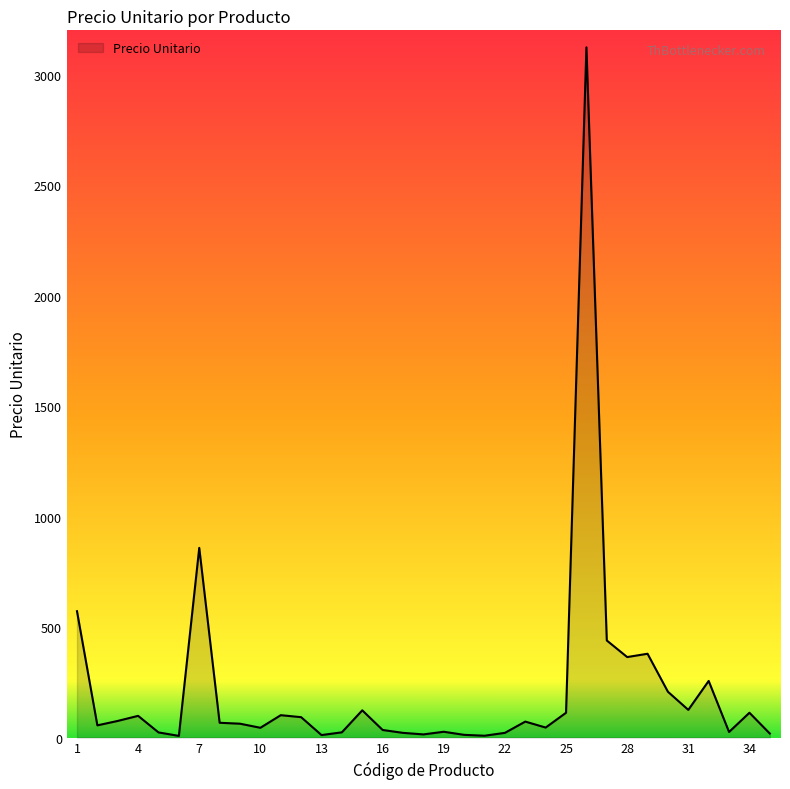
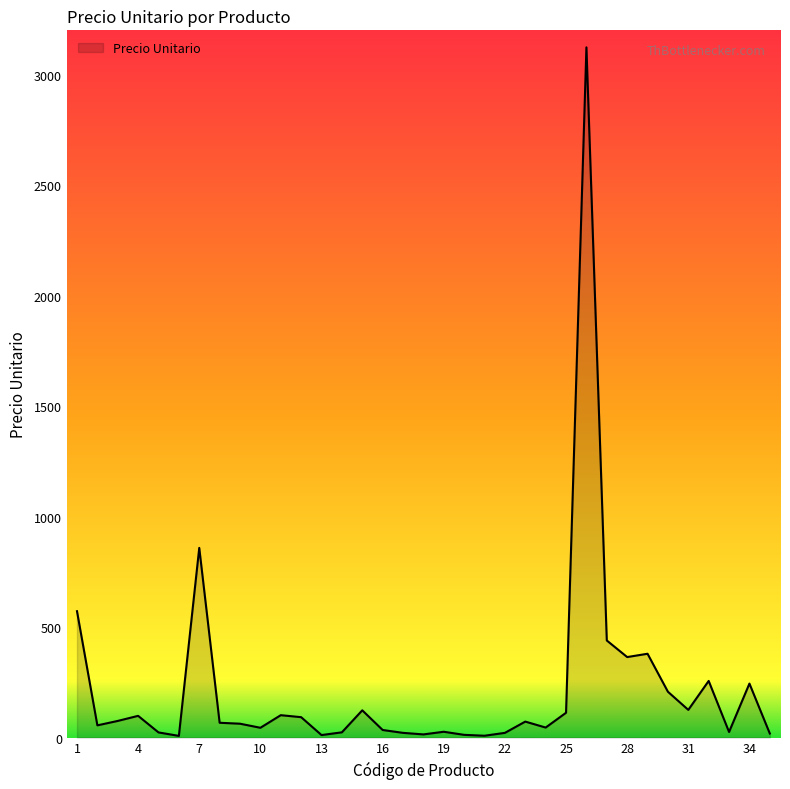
  {
    "1": 570,
    "4": 100,
    "7": 860,
    "10": 40,
    "13": 10,
    "16": 30,
    "19": 30,
    "22": 20,
    "25": 110,
    "28": 360,
    "31": 130,
-   "34": 110
+   "34": 240
  }
